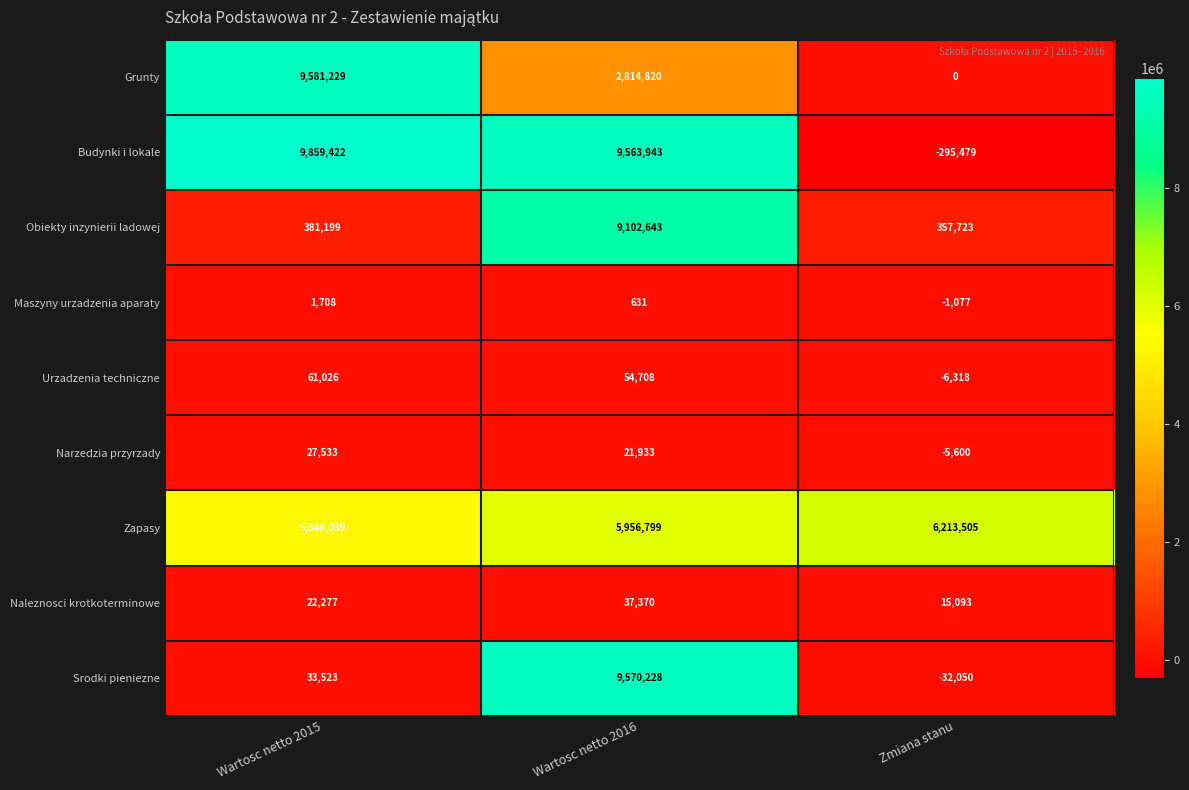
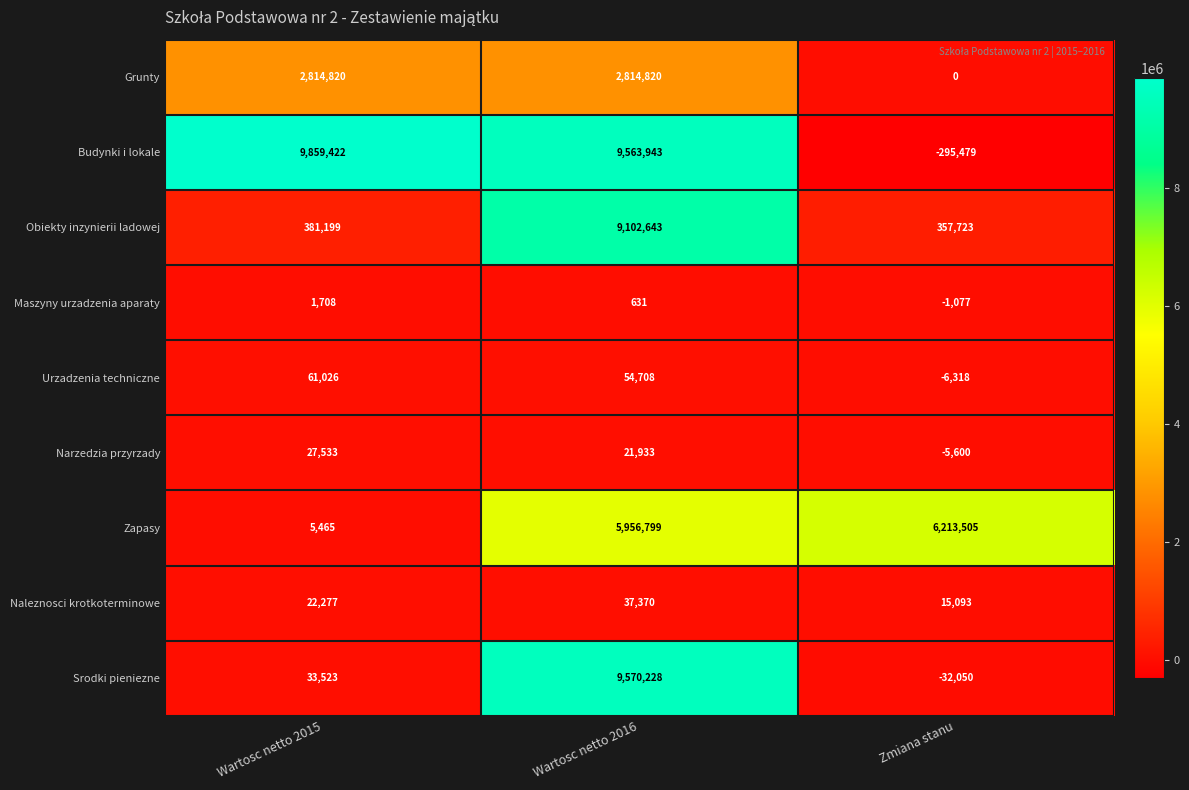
  {
    "Grunty": {
-     "Wartosc netto 2015": "9,581,229",
+     "Wartosc netto 2015": "2,814,820",
      "Wartosc netto 2016": "2,814,820"
    },
    "Budynki i lokale": {
      "Wartosc netto 2015": "9,859,422",
      "Wartosc netto 2016": "9,563,943",
      "Zmiana stanu": "-295,479"
    },
    "Obiekty inzynierii ladowej": {
      "Wartosc netto 2015": "381,199",
      "Wartosc netto 2016": "9,102,643",
      "Zmiana stanu": "357,723"
    },
    "Maszyny urzadzenia aparaty": {
      "Wartosc netto 2015": "1,708",
      "Wartosc netto 2016": "631",
      "Zmiana stanu": "-1,077"
    },
    "Urzadzenia techniczne": {
      "Wartosc netto 2015": "61,026",
      "Wartosc netto 2016": "54,708",
      "Zmiana stanu": "-6,318"
    },
    "Narzedzia przyrzady": {
      "Wartosc netto 2015": "27,533",
      "Wartosc netto 2016": "21,933",
      "Zmiana stanu": "-5,600"
    },
    "Zapasy": {
-     "Wartosc netto 2015": "5,348,039",
+     "Wartosc netto 2015": "5,465",
      "Wartosc netto 2016": "5,956,799",
      "Zmiana stanu": "6,213,505"
    },
    "Naleznosci krotkoterminowe": {
      "Wartosc netto 2015": "22,277",
      "Wartosc netto 2016": "37,370",
      "Zmiana stanu": "15,093"
    },
    "Srodki pieniezne": {
      "Wartosc netto 2015": "33,523",
      "Wartosc netto 2016": "9,570,228",
      "Zmiana stanu": "-32,050"
    }
  }
